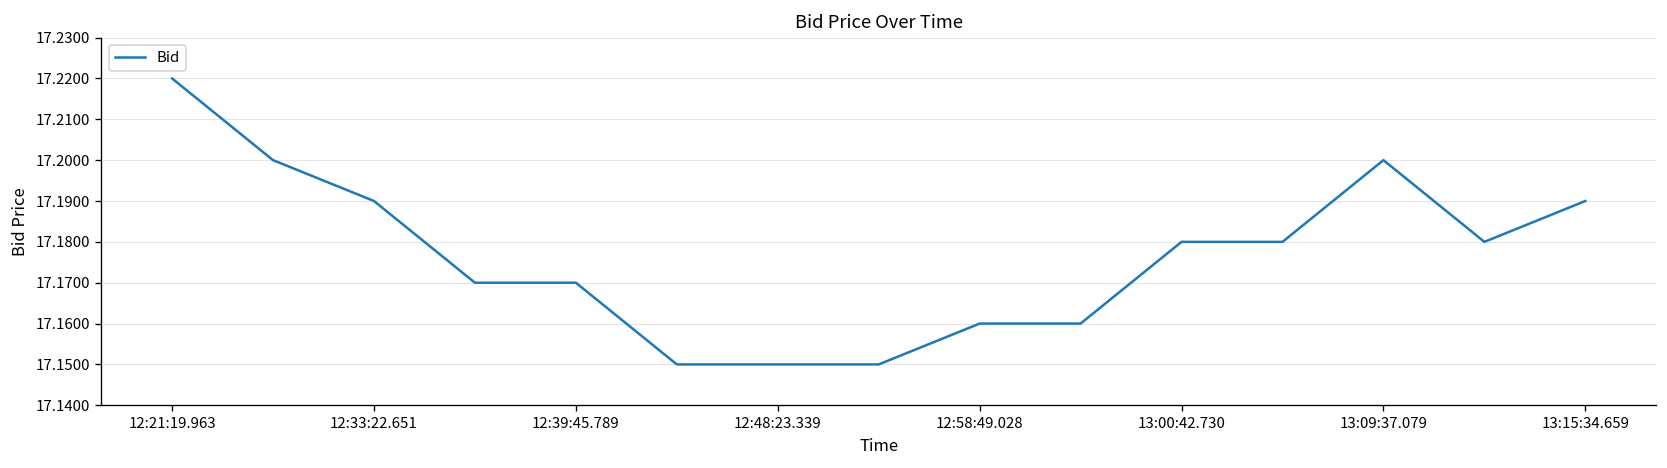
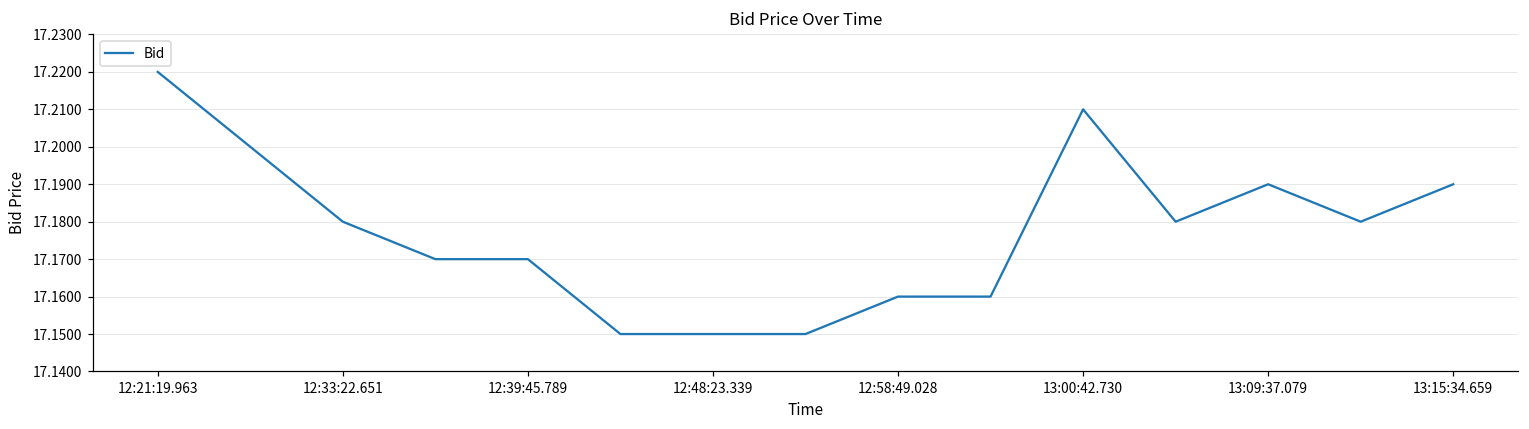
  {
    "12:21:19.963": 17.22,
-   "12:33:22.651": 17.19,
+   "12:33:22.651": 17.18,
    "12:39:45.789": 17.17,
    "12:48:23.339": 17.15,
    "12:58:49.028": 17.16,
-   "13:00:42.730": 17.18,
-   "13:09:37.079": 17.20,
+   "13:00:42.730": 17.21,
+   "13:09:37.079": 17.19,
    "13:15:34.659": 17.19
  }
